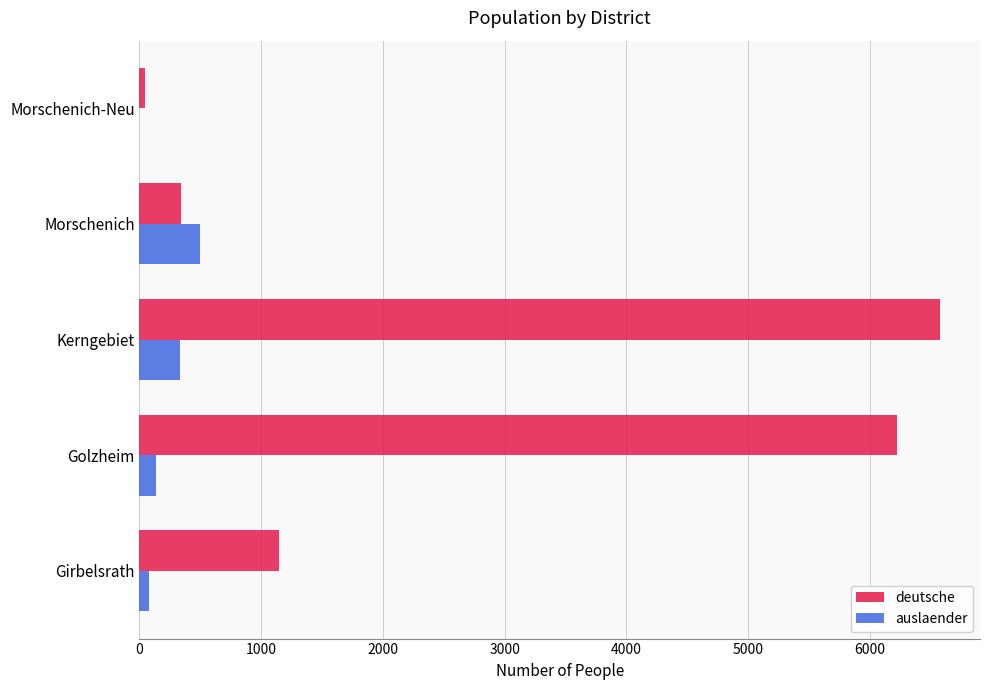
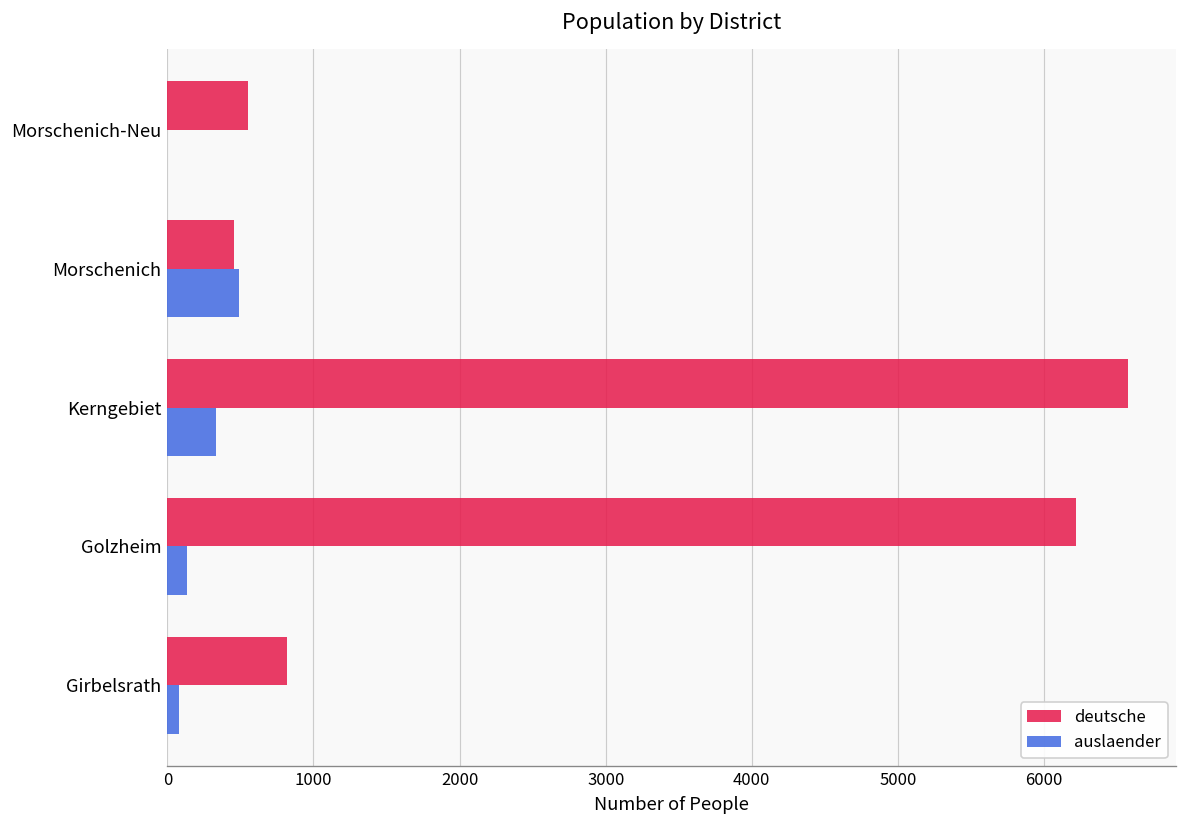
  {
    "deutsche": {
-     "Morschenich-Neu": 50,
-     "Morschenich": 340,
+     "Morschenich-Neu": 560,
+     "Morschenich": 460,
      "Kerngebiet": 6580,
      "Golzheim": 6220,
-     "Girbelsrath": 1150
+     "Girbelsrath": 820
    },
    "auslaender": {
      "Morschenich-Neu": 0,
      "Morschenich": 490,
      "Kerngebiet": 340,
      "Golzheim": 140,
      "Girbelsrath": 80
    }
  }
